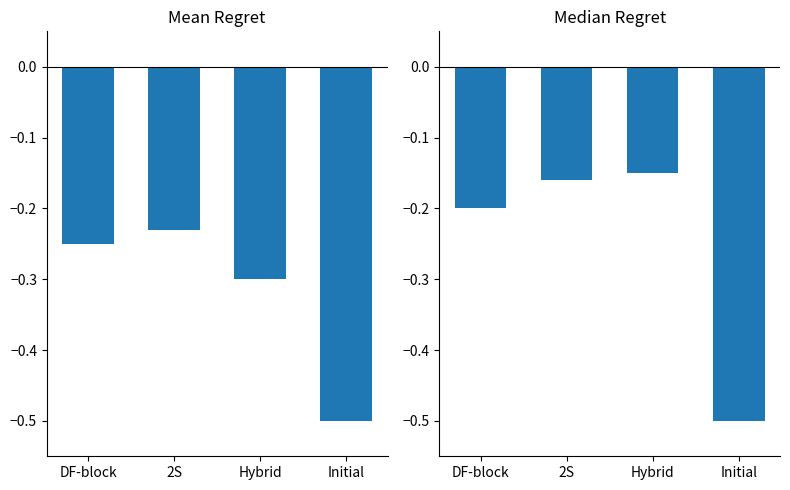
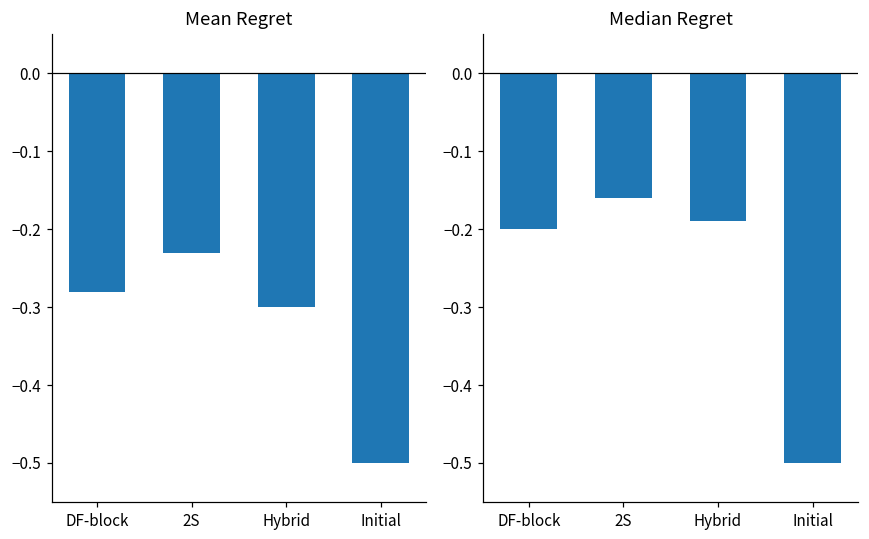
  {
    "Mean Regret": {
-     "DF-block": -0.25,
+     "DF-block": -0.28,
      "2S": -0.23,
      "Hybrid": -0.30,
      "Initial": -0.50
    },
    "Median Regret": {
      "DF-block": -0.20,
      "2S": -0.16,
-     "Hybrid": -0.15,
+     "Hybrid": -0.19,
      "Initial": -0.50
    }
  }
